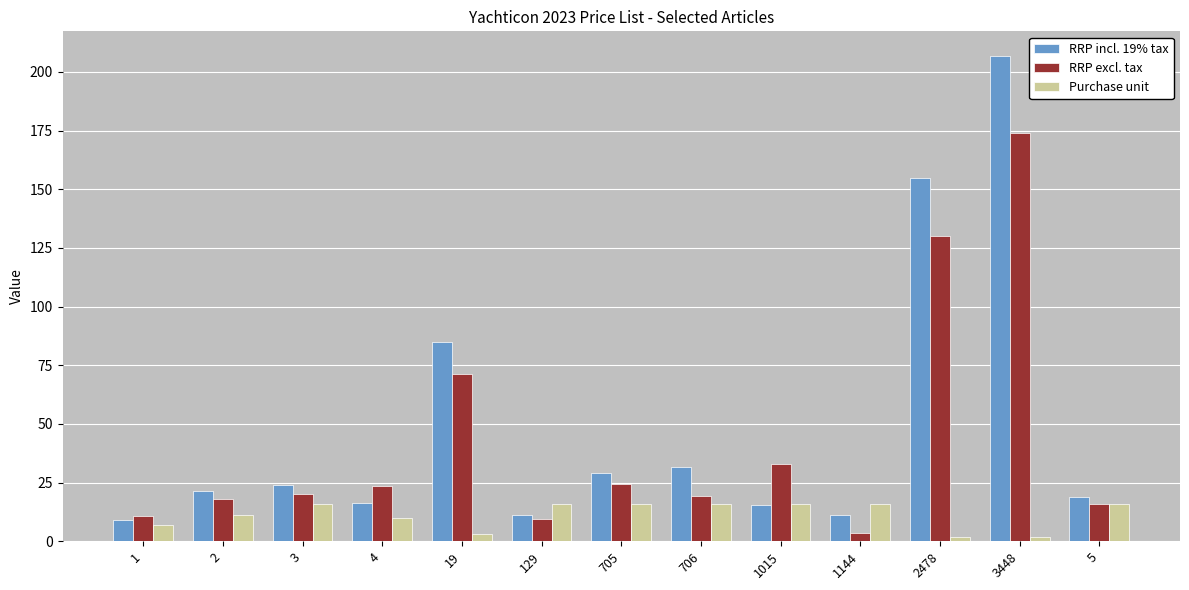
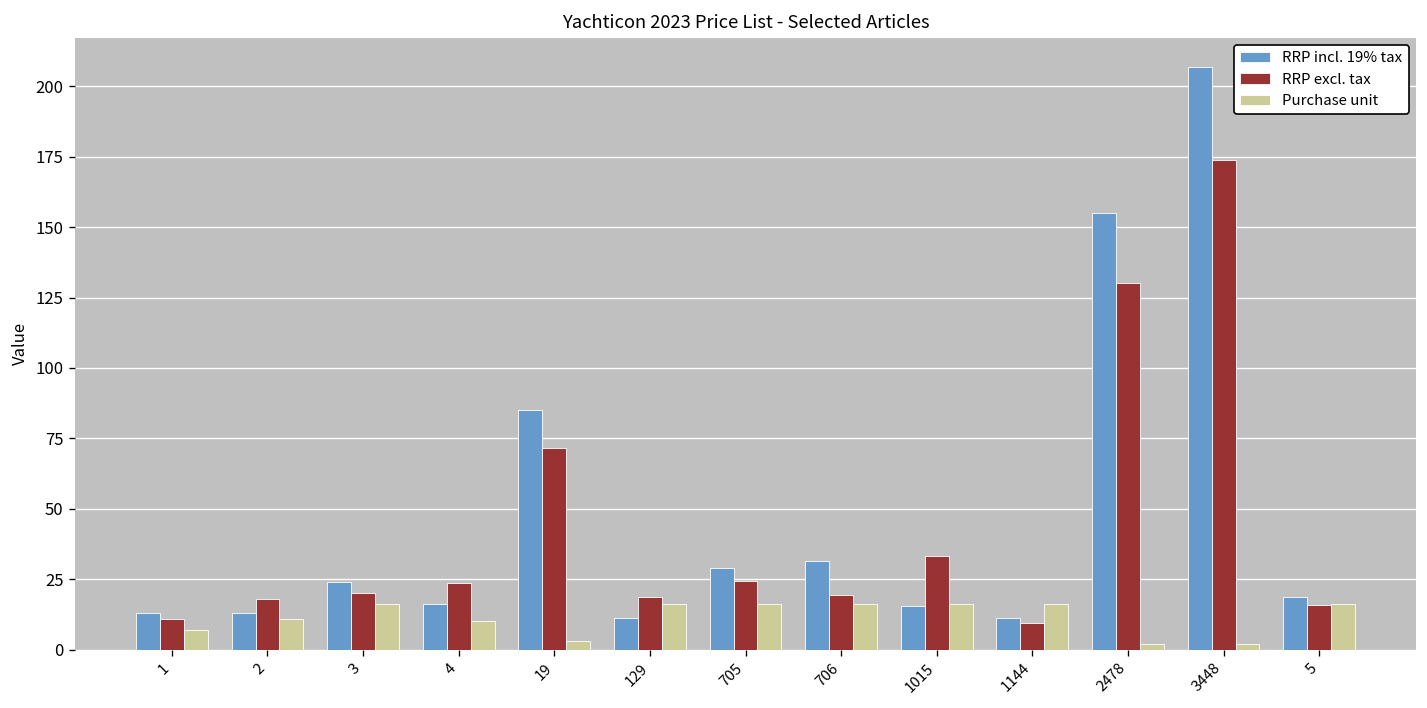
  {
    "RRP incl. 19% tax": {
-     "1": 9,
-     "2": 21,
+     "1": 13,
+     "2": 13,
      "3": 24,
      "4": 16,
      "19": 85,
      "129": 11,
      "705": 29,
      "706": 31,
      "1015": 15,
      "1144": 11,
      "2478": 155,
      "3448": 207,
      "5": 19
    },
    "RRP excl. tax": {
      "1": 11,
      "2": 18,
      "3": 20,
      "4": 23,
      "19": 71,
-     "129": 9,
+     "129": 19,
      "705": 24,
      "706": 19,
      "1015": 33,
-     "1144": 3,
+     "1144": 9,
      "2478": 130,
      "3448": 174,
      "5": 16
    },
    "Purchase unit": {
      "1": 7,
      "2": 11,
      "3": 16,
      "4": 10,
      "19": 3,
      "129": 16,
      "705": 16,
      "706": 16,
      "1015": 16,
      "1144": 16,
      "2478": 2,
      "3448": 2,
      "5": 16
    }
  }
